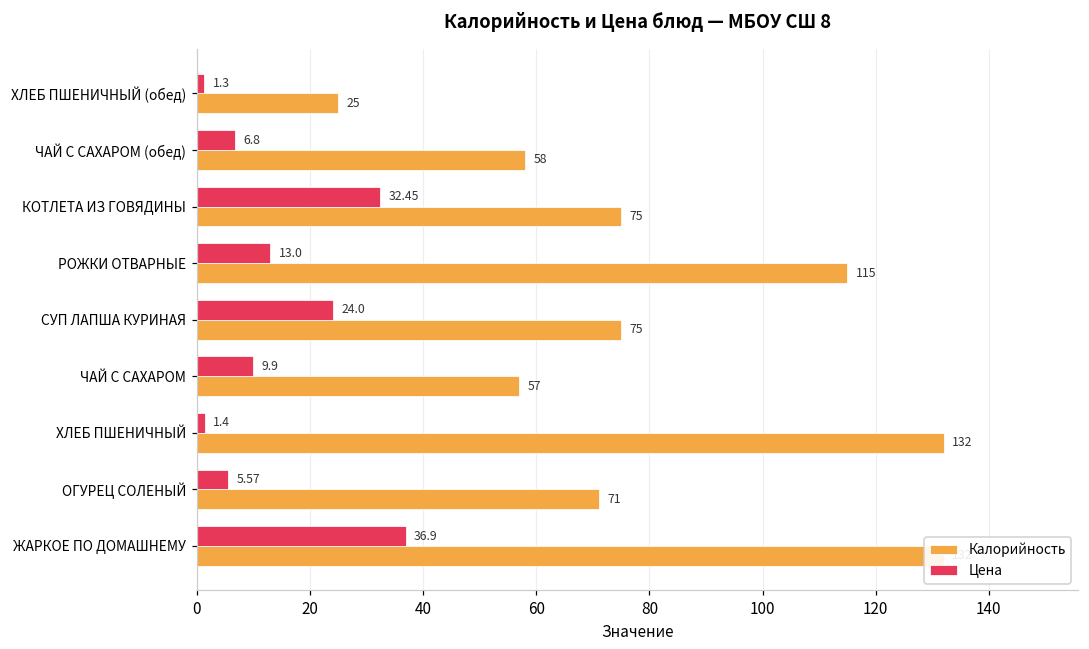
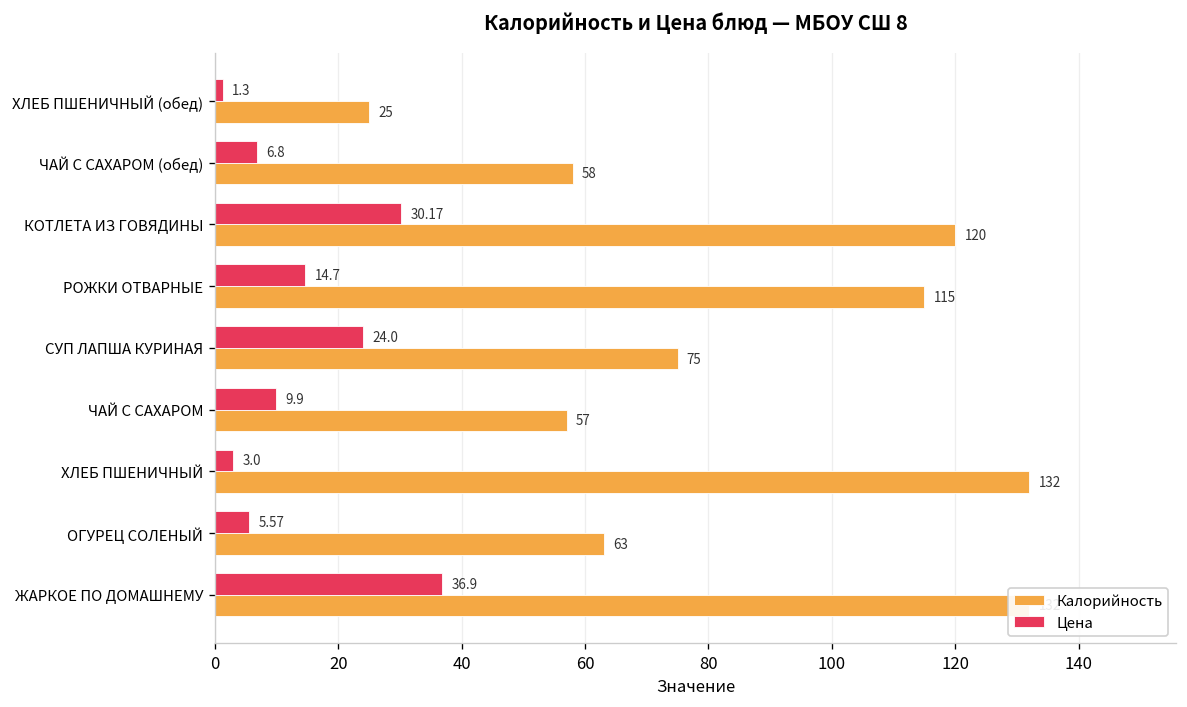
  {
    "Калорийность": {
      "ХЛЕБ ПШЕНИЧНЫЙ (обед)": 25,
      "ЧАЙ С САХАРОМ (обед)": 58,
-     "КОТЛЕТА ИЗ ГОВЯДИНЫ": 75,
+     "КОТЛЕТА ИЗ ГОВЯДИНЫ": 120,
      "РОЖКИ ОТВАРНЫЕ": 115,
      "СУП ЛАПША КУРИНАЯ": 75,
      "ЧАЙ С САХАРОМ": 57,
      "ХЛЕБ ПШЕНИЧНЫЙ": 132,
-     "ОГУРЕЦ СОЛЕНЫЙ": 71
+     "ОГУРЕЦ СОЛЕНЫЙ": 63
    },
    "Цена": {
      "ХЛЕБ ПШЕНИЧНЫЙ (обед)": 1.3,
      "ЧАЙ С САХАРОМ (обед)": 6.8,
-     "КОТЛЕТА ИЗ ГОВЯДИНЫ": 32.45,
-     "РОЖКИ ОТВАРНЫЕ": 13.0,
+     "КОТЛЕТА ИЗ ГОВЯДИНЫ": 30.17,
+     "РОЖКИ ОТВАРНЫЕ": 14.7,
      "СУП ЛАПША КУРИНАЯ": 24.0,
      "ЧАЙ С САХАРОМ": 9.9,
-     "ХЛЕБ ПШЕНИЧНЫЙ": 1.4,
+     "ХЛЕБ ПШЕНИЧНЫЙ": 3.0,
      "ОГУРЕЦ СОЛЕНЫЙ": 5.57,
      "ЖАРКОЕ ПО ДОМАШНЕМУ": 36.9
    }
  }
